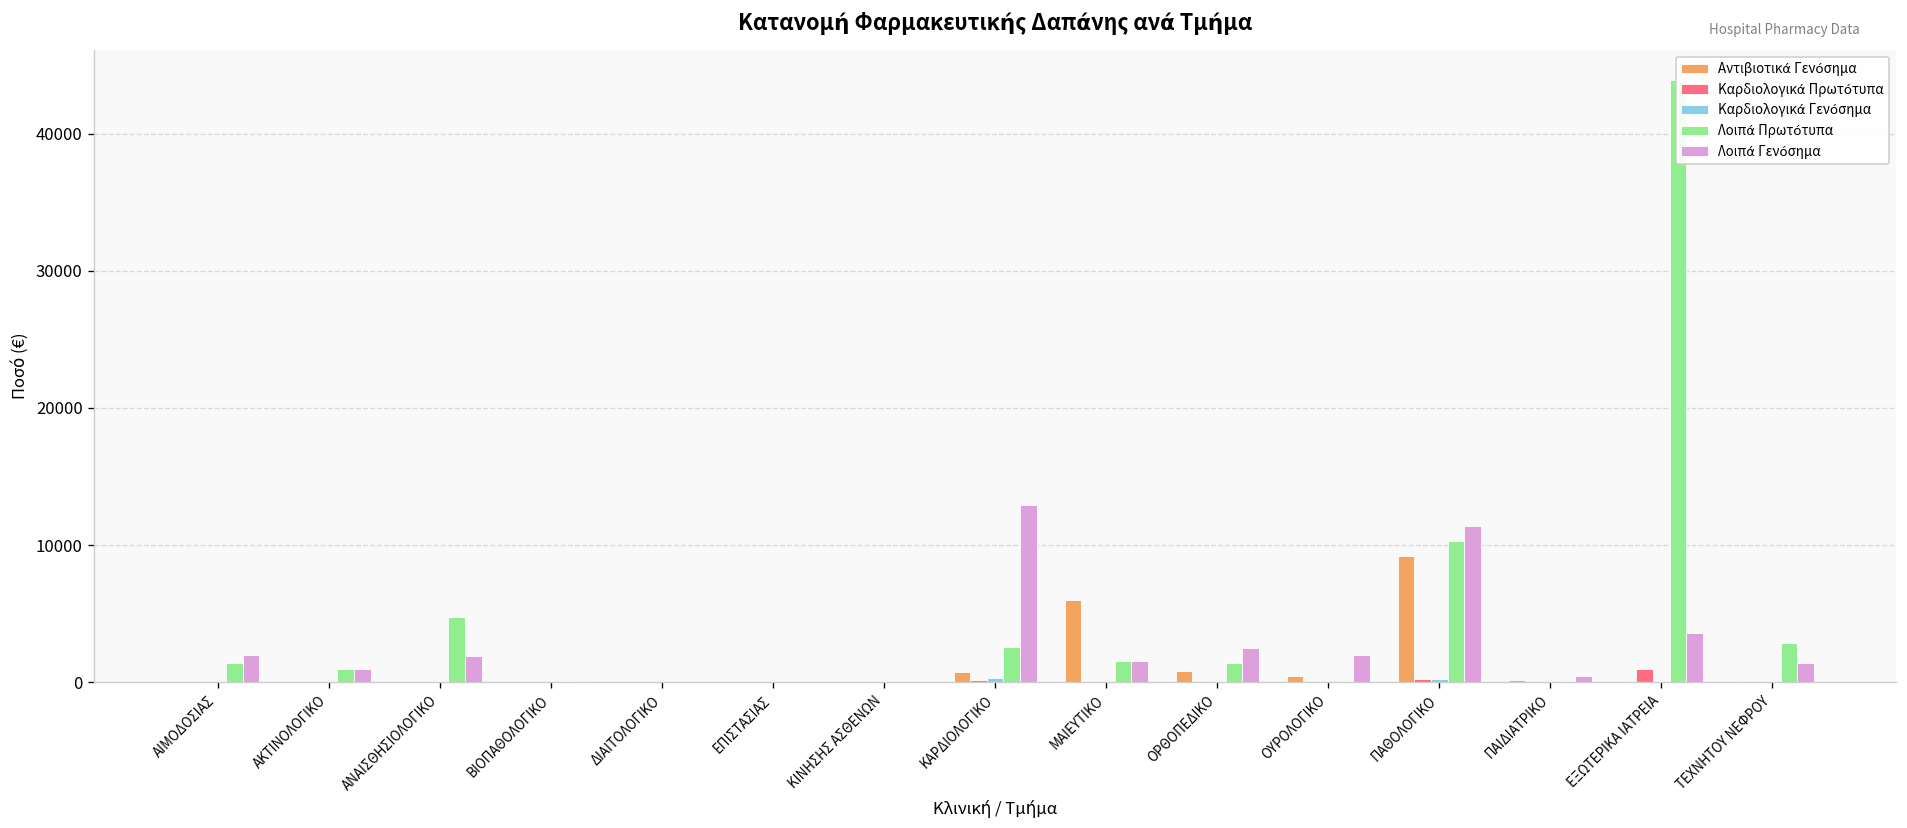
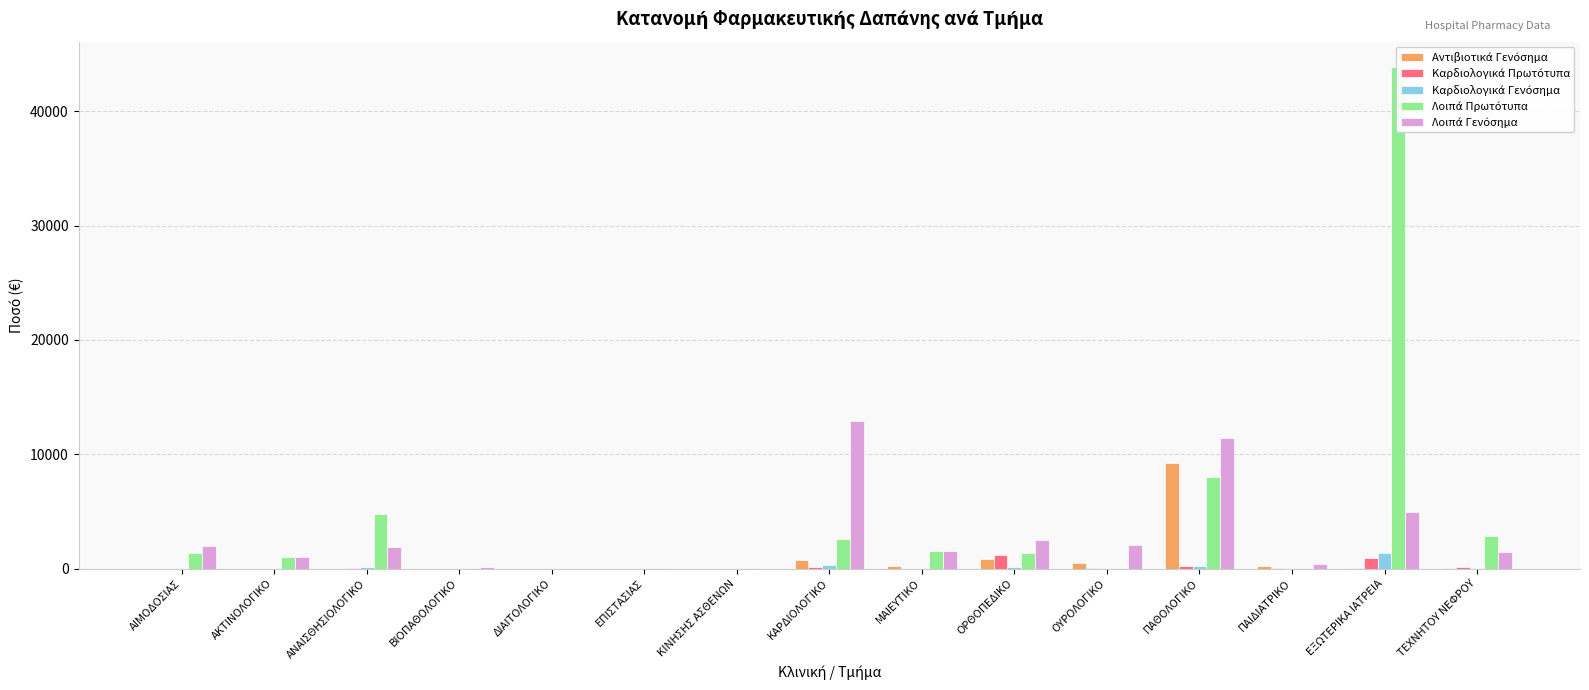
  {
    "Αντιβιοτικά Γενόσημα": {
      "ΑΙΜΟΔΟΣΙΑΣ": 0,
      "ΑΚΤΙΝΟΛΟΓΙΚΟ": 0,
      "ΑΝΑΙΣΘΗΣΙΟΛΟΓΙΚΟ": 0,
      "ΒΙΟΠΑΘΟΛΟΓΙΚΟ": 0,
      "ΔΙΑΙΤΟΛΟΓΙΚΟ": 0,
      "ΕΠΙΣΤΑΣΙΑΣ": 0,
      "ΚΙΝΗΣΗΣ ΑΣΘΕΝΩΝ": 0,
      "ΚΑΡΔΙΟΛΟΓΙΚΟ": 700,
-     "ΜΑΙΕΥΤΙΚΟ": 6000,
+     "ΜΑΙΕΥΤΙΚΟ": 200,
      "ΟΡΘΟΠΕΔΙΚΟ": 800,
      "ΟΥΡΟΛΟΓΙΚΟ": 500,
      "ΠΑΘΟΛΟΓΙΚΟ": 9200
    },
    "Καρδιολογικά Πρωτότυπα": {
      "ΑΙΜΟΔΟΣΙΑΣ": 0,
      "ΑΚΤΙΝΟΛΟΓΙΚΟ": 0,
      "ΒΙΟΠΑΘΟΛΟΓΙΚΟ": 0,
      "ΔΙΑΙΤΟΛΟΓΙΚΟ": 0,
      "ΕΠΙΣΤΑΣΙΑΣ": 0,
      "ΚΙΝΗΣΗΣ ΑΣΘΕΝΩΝ": 0,
      "ΜΑΙΕΥΤΙΚΟ": 0,
-     "ΟΡΘΟΠΕΔΙΚΟ": 0,
+     "ΟΡΘΟΠΕΔΙΚΟ": 1200,
      "ΠΑΘΟΛΟΓΙΚΟ": 200,
      "ΕΞΩΤΕΡΙΚΑ ΙΑΤΡΕΙΑ": 900
    },
    "Καρδιολογικά Γενόσημα": {
      "ΑΙΜΟΔΟΣΙΑΣ": 0,
      "ΑΚΤΙΝΟΛΟΓΙΚΟ": 0,
      "ΒΙΟΠΑΘΟΛΟΓΙΚΟ": 0,
      "ΔΙΑΙΤΟΛΟΓΙΚΟ": 0,
      "ΕΠΙΣΤΑΣΙΑΣ": 0,
      "ΚΙΝΗΣΗΣ ΑΣΘΕΝΩΝ": 0,
      "ΚΑΡΔΙΟΛΟΓΙΚΟ": 300,
      "ΠΑΘΟΛΟΓΙΚΟ": 200,
      "ΠΑΙΔΙΑΤΡΙΚΟ": 0,
-     "ΕΞΩΤΕΡΙΚΑ ΙΑΤΡΕΙΑ": 100
+     "ΕΞΩΤΕΡΙΚΑ ΙΑΤΡΕΙΑ": 1300
    },
    "Λοιπά Πρωτότυπα": {
      "ΑΙΜΟΔΟΣΙΑΣ": 1400,
      "ΑΚΤΙΝΟΛΟΓΙΚΟ": 1000,
      "ΑΝΑΙΣΘΗΣΙΟΛΟΓΙΚΟ": 4800,
      "ΔΙΑΙΤΟΛΟΓΙΚΟ": 0,
      "ΚΑΡΔΙΟΛΟΓΙΚΟ": 2600,
      "ΜΑΙΕΥΤΙΚΟ": 1500,
      "ΟΡΘΟΠΕΔΙΚΟ": 1400,
-     "ΠΑΘΟΛΟΓΙΚΟ": 10300,
+     "ΠΑΘΟΛΟΓΙΚΟ": 8000,
      "ΤΕΧΝΗΤΟΥ ΝΕΦΡΟΥ": 2900
    },
    "Λοιπά Γενόσημα": {
      "ΑΙΜΟΔΟΣΙΑΣ": 2000,
      "ΑΚΤΙΝΟΛΟΓΙΚΟ": 1000,
      "ΑΝΑΙΣΘΗΣΙΟΛΟΓΙΚΟ": 1900,
      "ΔΙΑΙΤΟΛΟΓΙΚΟ": 0,
      "ΕΠΙΣΤΑΣΙΑΣ": 0,
      "ΚΙΝΗΣΗΣ ΑΣΘΕΝΩΝ": 0,
      "ΚΑΡΔΙΟΛΟΓΙΚΟ": 12900,
      "ΜΑΙΕΥΤΙΚΟ": 1600,
      "ΟΡΘΟΠΕΔΙΚΟ": 2500,
      "ΟΥΡΟΛΟΓΙΚΟ": 2000,
      "ΠΑΘΟΛΟΓΙΚΟ": 11400,
      "ΠΑΙΔΙΑΤΡΙΚΟ": 400,
-     "ΕΞΩΤΕΡΙΚΑ ΙΑΤΡΕΙΑ": 3600,
+     "ΕΞΩΤΕΡΙΚΑ ΙΑΤΡΕΙΑ": 5000,
      "ΤΕΧΝΗΤΟΥ ΝΕΦΡΟΥ": 1400
    }
  }
